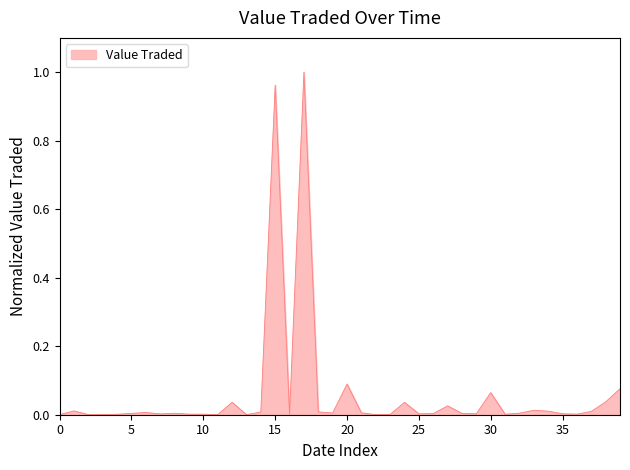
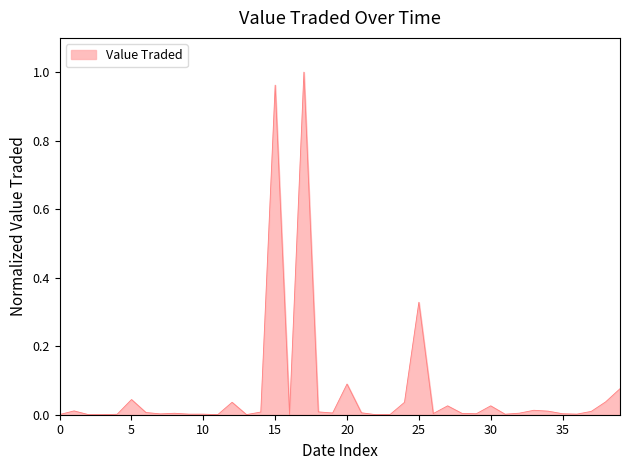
  {
    "0": 0.00,
-   "5": 0.00,
+   "5": 0.04,
    "10": 0.00,
    "15": 0.96,
    "20": 0.09,
-   "25": 0.00,
-   "30": 0.06,
+   "25": 0.33,
+   "30": 0.03,
    "35": 0.00
  }
